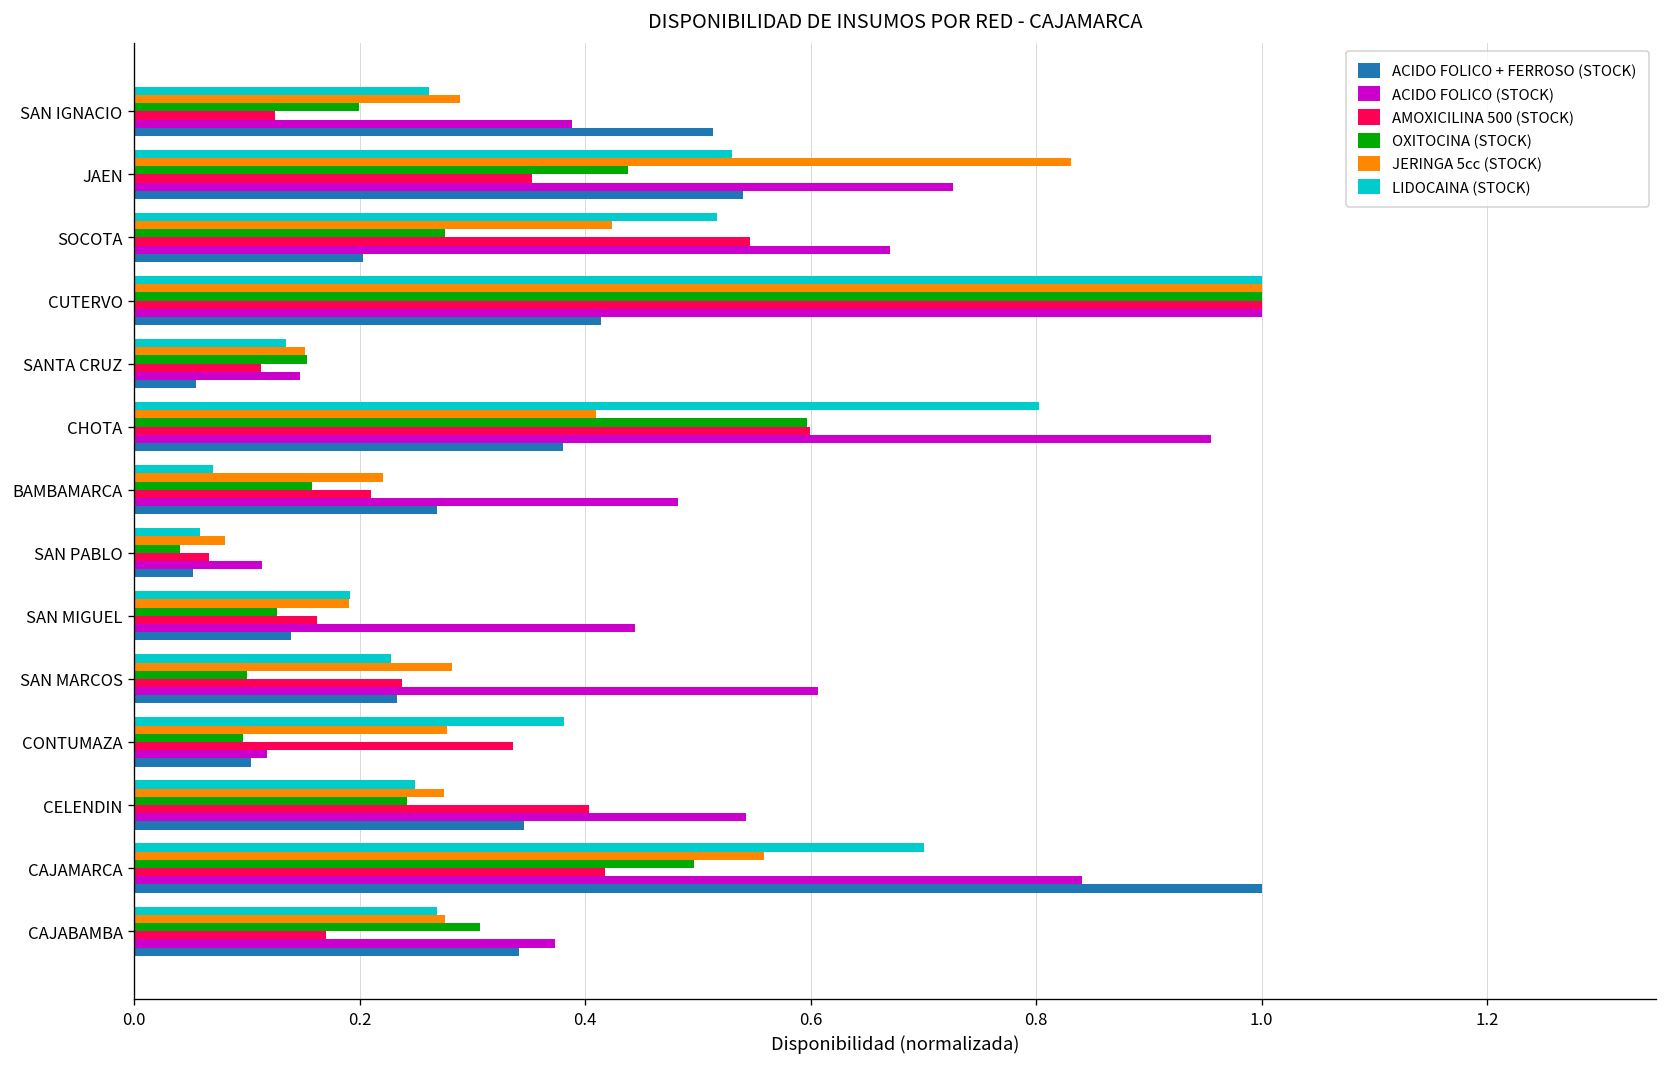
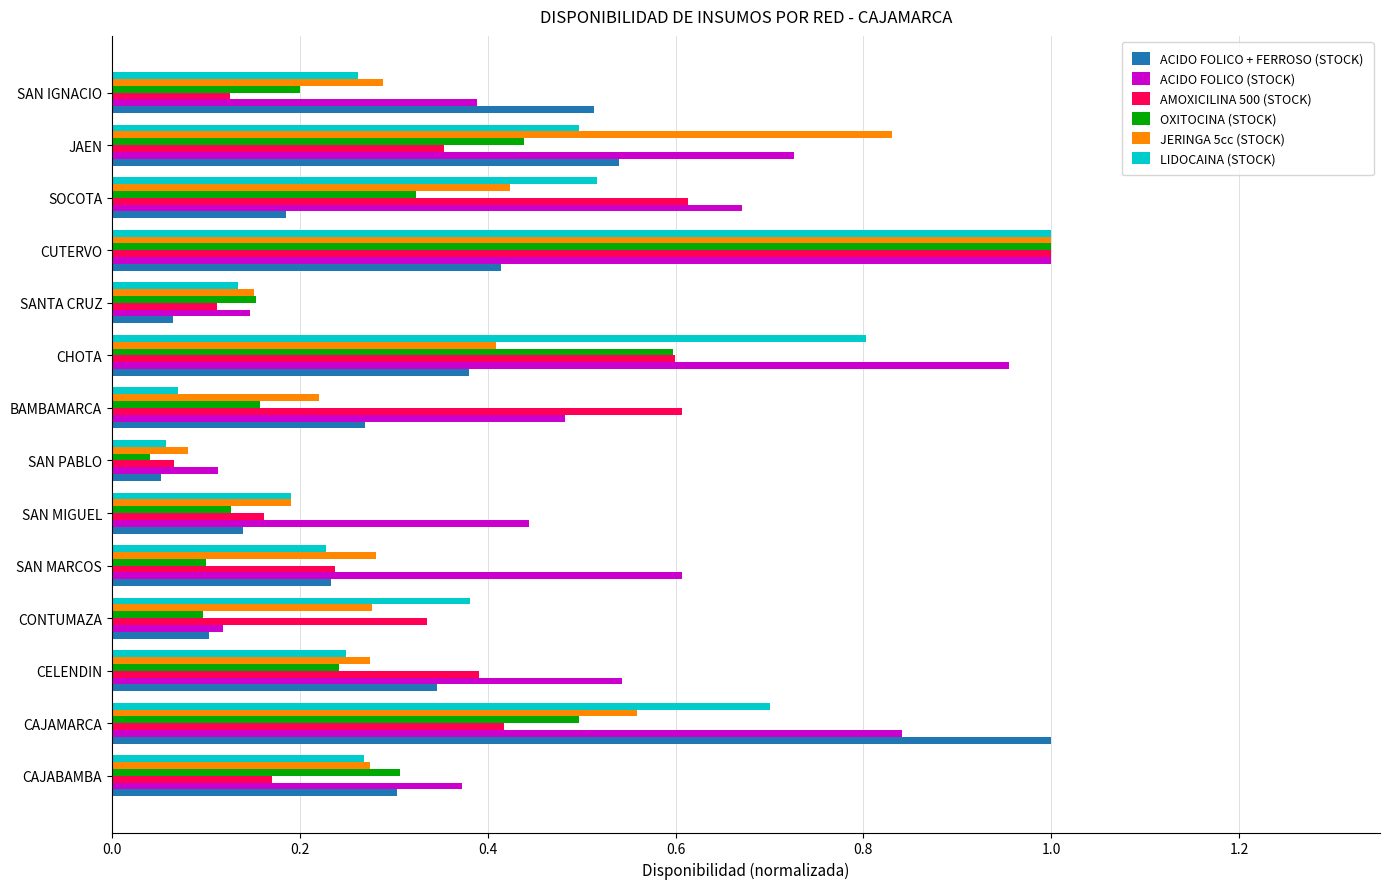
  {
    "ACIDO FOLICO + FERROSO (STOCK)": {
      "SAN IGNACIO": 0.51,
      "JAEN": 0.54,
-     "SOCOTA": 0.20,
+     "SOCOTA": 0.18,
      "CUTERVO": 0.41,
-     "SANTA CRUZ": 0.05,
+     "SANTA CRUZ": 0.06,
      "CHOTA": 0.38,
      "BAMBAMARCA": 0.27,
      "SAN PABLO": 0.05,
      "SAN MIGUEL": 0.14,
      "SAN MARCOS": 0.23,
      "CONTUMAZA": 0.10,
      "CELENDIN": 0.35,
      "CAJAMARCA": 1.00,
-     "CAJABAMBA": 0.34
+     "CAJABAMBA": 0.30
    },
    "ACIDO FOLICO (STOCK)": {
      "SAN IGNACIO": 0.39,
      "JAEN": 0.73,
      "SOCOTA": 0.67,
      "CUTERVO": 1.00,
      "SANTA CRUZ": 0.15,
      "CHOTA": 0.96,
      "BAMBAMARCA": 0.48,
      "SAN PABLO": 0.11,
      "SAN MIGUEL": 0.44,
      "SAN MARCOS": 0.61,
      "CONTUMAZA": 0.12,
      "CELENDIN": 0.54,
      "CAJAMARCA": 0.84,
      "CAJABAMBA": 0.37
    },
    "AMOXICILINA 500 (STOCK)": {
      "SAN IGNACIO": 0.13,
      "JAEN": 0.35,
-     "SOCOTA": 0.55,
+     "SOCOTA": 0.61,
      "CUTERVO": 1.00,
      "SANTA CRUZ": 0.11,
      "CHOTA": 0.60,
-     "BAMBAMARCA": 0.21,
+     "BAMBAMARCA": 0.61,
      "SAN PABLO": 0.07,
      "SAN MIGUEL": 0.16,
      "SAN MARCOS": 0.24,
      "CONTUMAZA": 0.34,
-     "CELENDIN": 0.40,
+     "CELENDIN": 0.39,
      "CAJAMARCA": 0.42,
      "CAJABAMBA": 0.17
    },
    "OXITOCINA (STOCK)": {
      "SAN IGNACIO": 0.20,
      "JAEN": 0.44,
-     "SOCOTA": 0.28,
+     "SOCOTA": 0.32,
      "CUTERVO": 1.00,
      "SANTA CRUZ": 0.15,
      "CHOTA": 0.60,
      "BAMBAMARCA": 0.16,
      "SAN PABLO": 0.04,
      "SAN MIGUEL": 0.13,
      "SAN MARCOS": 0.10,
      "CONTUMAZA": 0.10,
      "CELENDIN": 0.24,
      "CAJAMARCA": 0.50,
      "CAJABAMBA": 0.31
    },
    "JERINGA 5cc (STOCK)": {
      "SAN IGNACIO": 0.29,
      "JAEN": 0.83,
      "SOCOTA": 0.42,
      "CUTERVO": 1.00,
      "SANTA CRUZ": 0.15,
      "CHOTA": 0.41,
      "BAMBAMARCA": 0.22,
      "SAN PABLO": 0.08,
      "SAN MIGUEL": 0.19,
      "SAN MARCOS": 0.28,
      "CONTUMAZA": 0.28,
      "CELENDIN": 0.27,
      "CAJAMARCA": 0.56,
      "CAJABAMBA": 0.28
    },
    "LIDOCAINA (STOCK)": {
      "SAN IGNACIO": 0.26,
-     "JAEN": 0.53,
+     "JAEN": 0.50,
      "SOCOTA": 0.52,
      "CUTERVO": 1.00,
      "SANTA CRUZ": 0.13,
      "CHOTA": 0.80,
      "BAMBAMARCA": 0.07,
      "SAN PABLO": 0.06,
      "SAN MIGUEL": 0.19,
      "SAN MARCOS": 0.23,
      "CONTUMAZA": 0.38,
      "CELENDIN": 0.25,
      "CAJAMARCA": 0.70,
      "CAJABAMBA": 0.27
    }
  }
